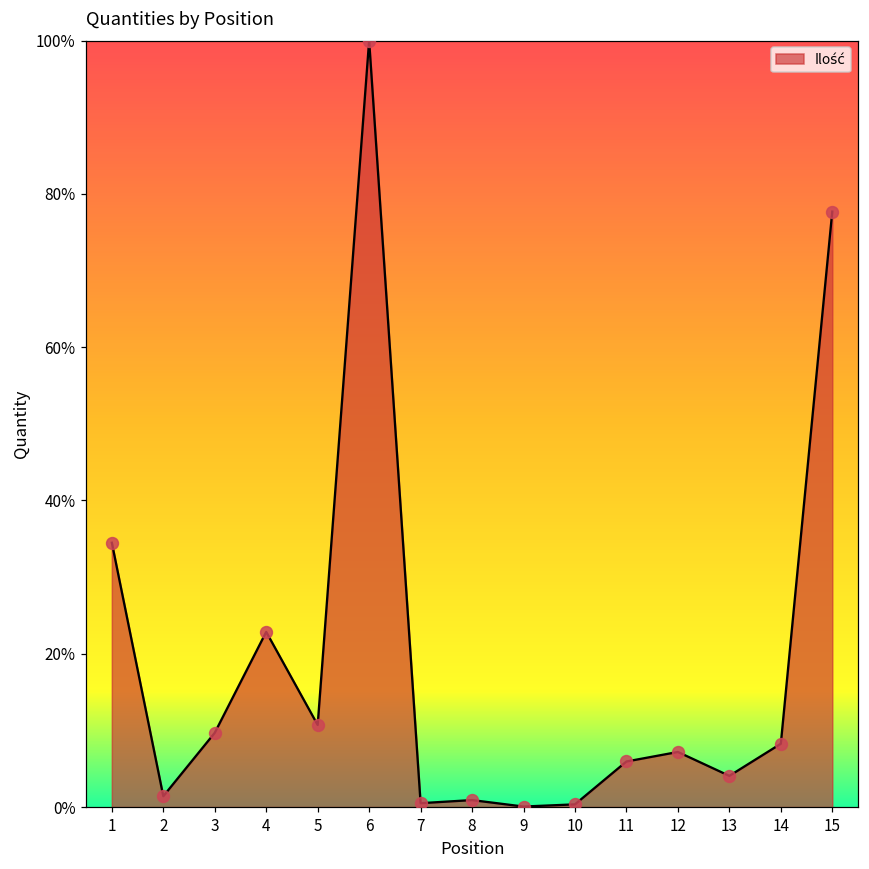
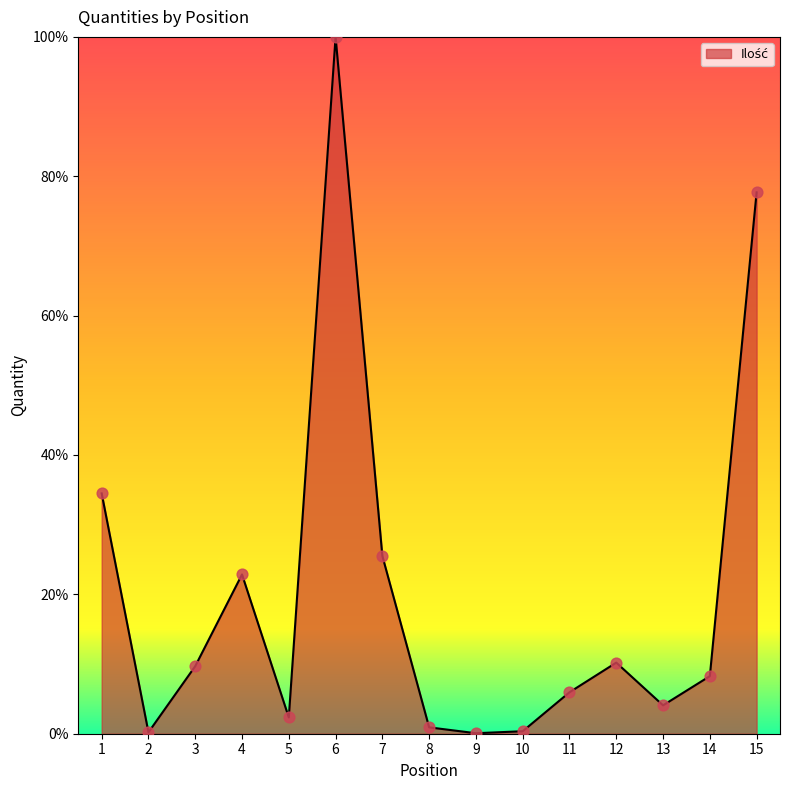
  {
    "1": "34%",
-   "2": "1%",
+   "2": "0%",
    "3": "10%",
    "4": "23%",
-   "5": "11%",
+   "5": "2%",
    "6": "100%",
-   "7": "1%",
+   "7": "26%",
    "8": "1%",
    "9": "0%",
    "10": "0%",
    "11": "6%",
-   "12": "7%",
+   "12": "10%",
    "13": "4%",
    "14": "8%",
    "15": "78%"
  }
